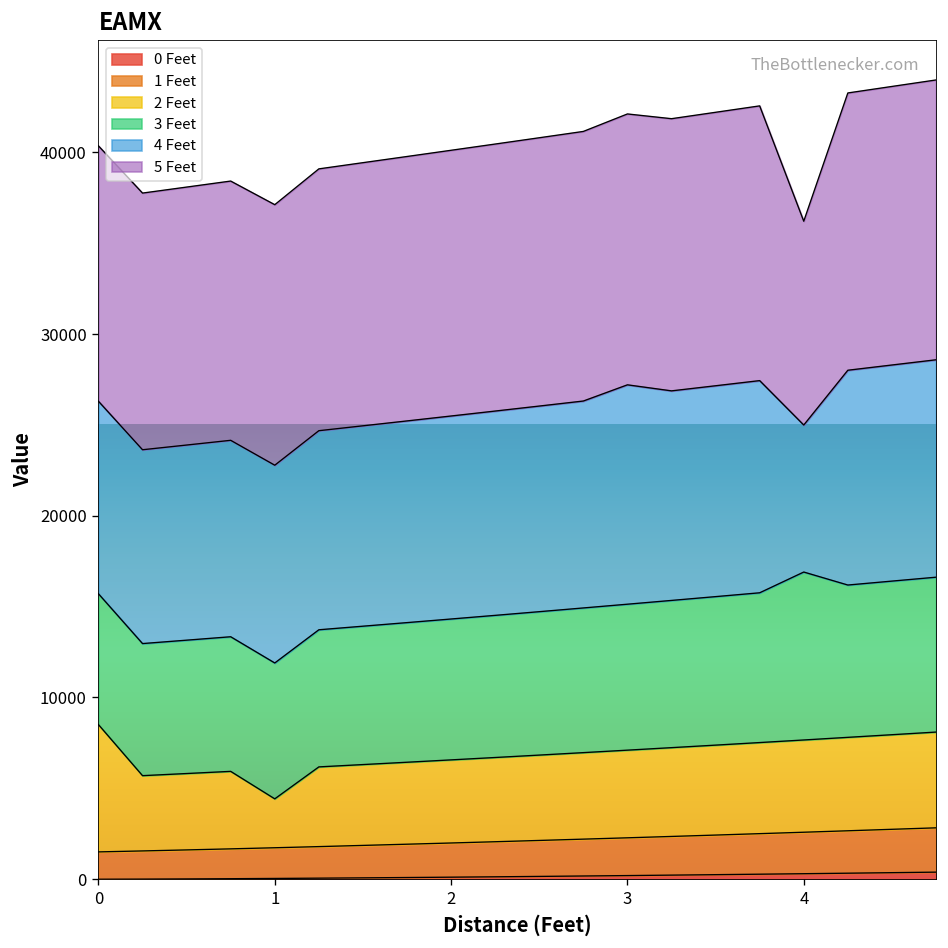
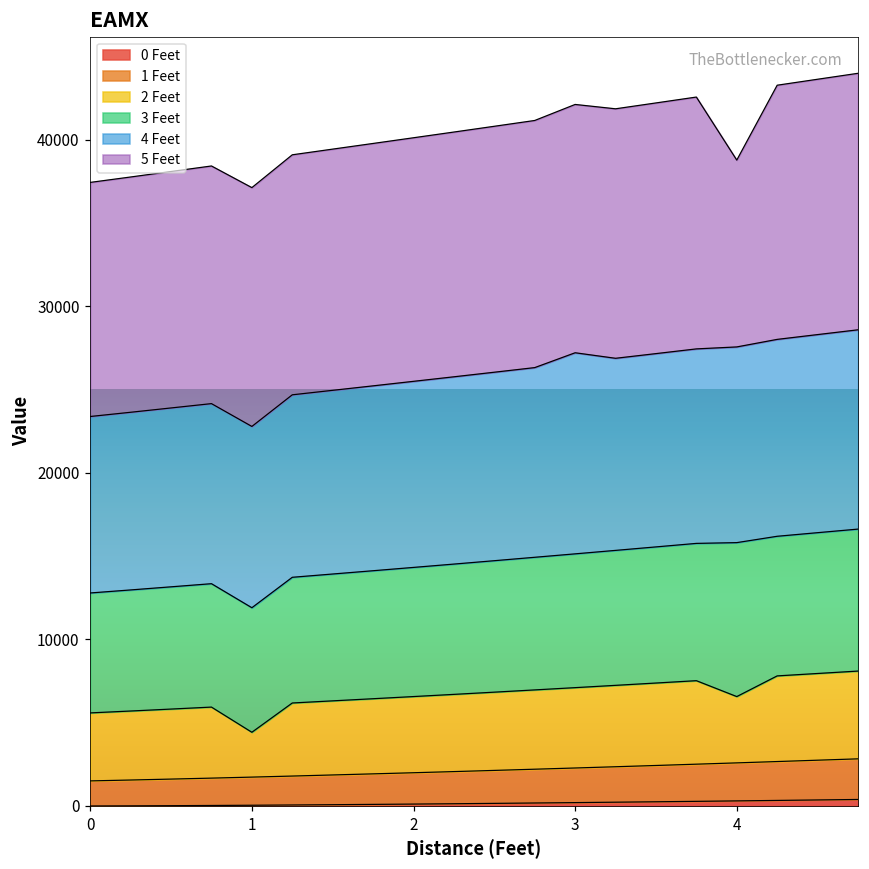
  {
    "2 Feet": {
-     "0": 7000,
+     "0": 4100,
      "1": 2700,
      "2": 4600,
      "3": 4800,
-     "4": 5100
+     "4": 4000
    },
    "3 Feet": {
      "0": 7200,
      "1": 7500,
      "2": 7800,
      "3": 8000,
      "4": 9200
    },
    "4 Feet": {
      "0": 10600,
      "1": 10900,
      "2": 11200,
      "3": 12100,
-     "4": 8100
+     "4": 11700
    },
    "5 Feet": {
      "0": 14100,
      "1": 14300,
      "2": 14600,
      "3": 14900,
      "4": 11200
    }
  }
